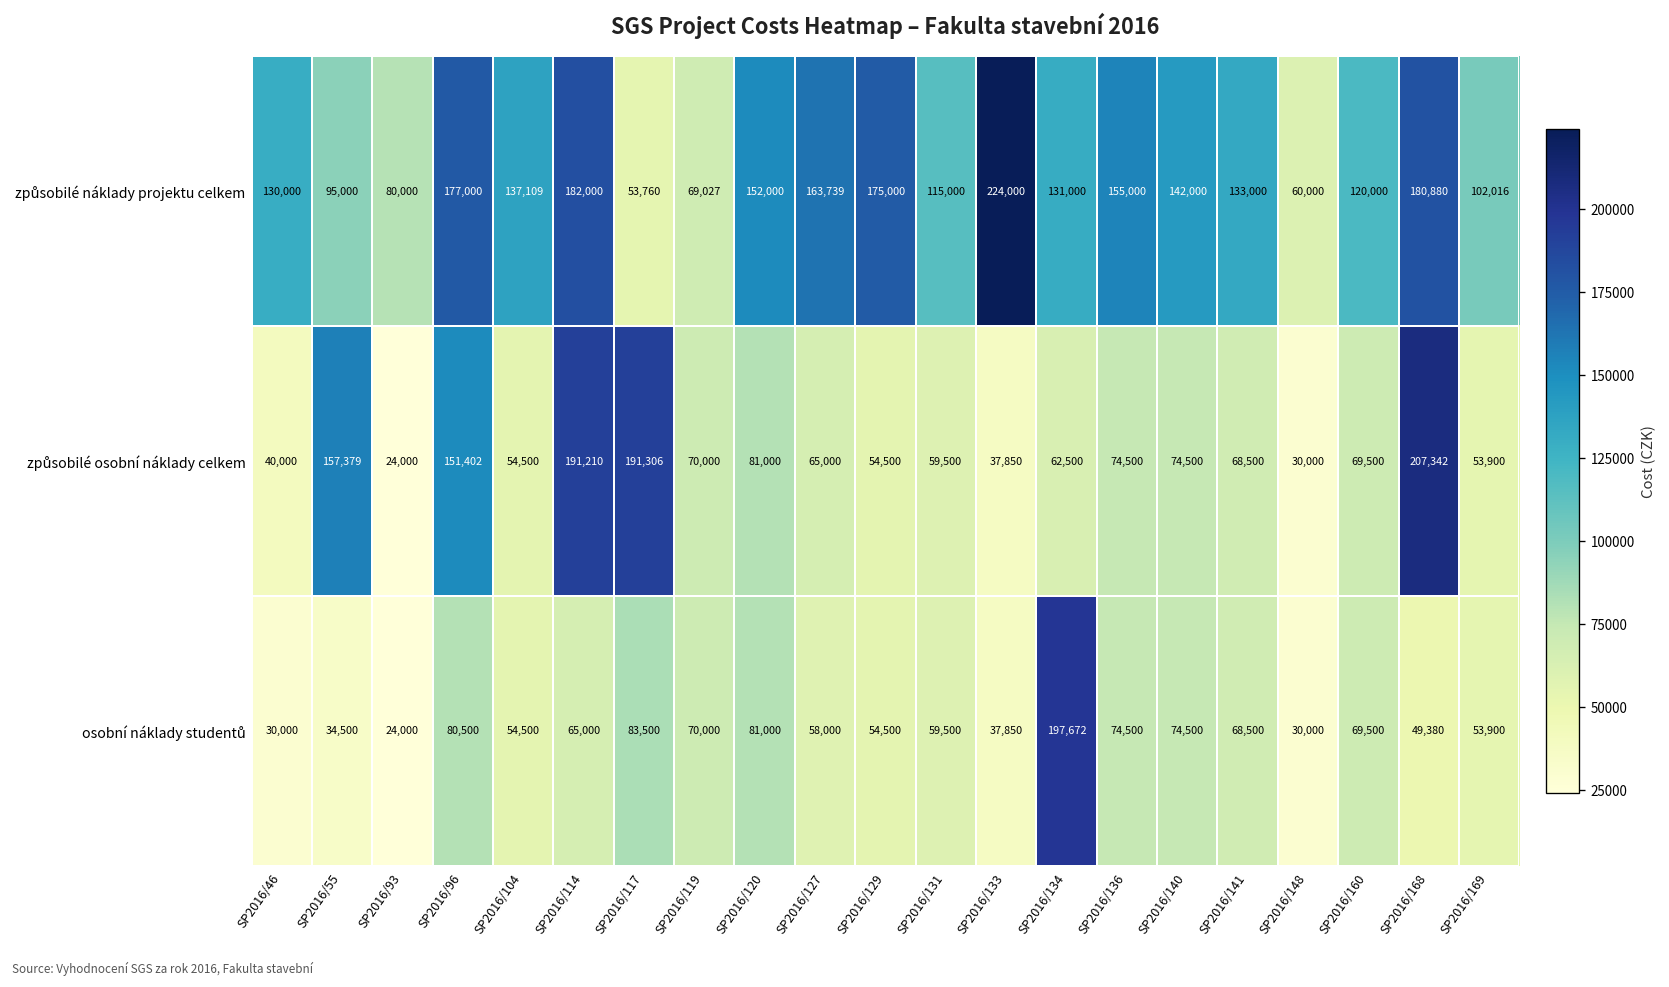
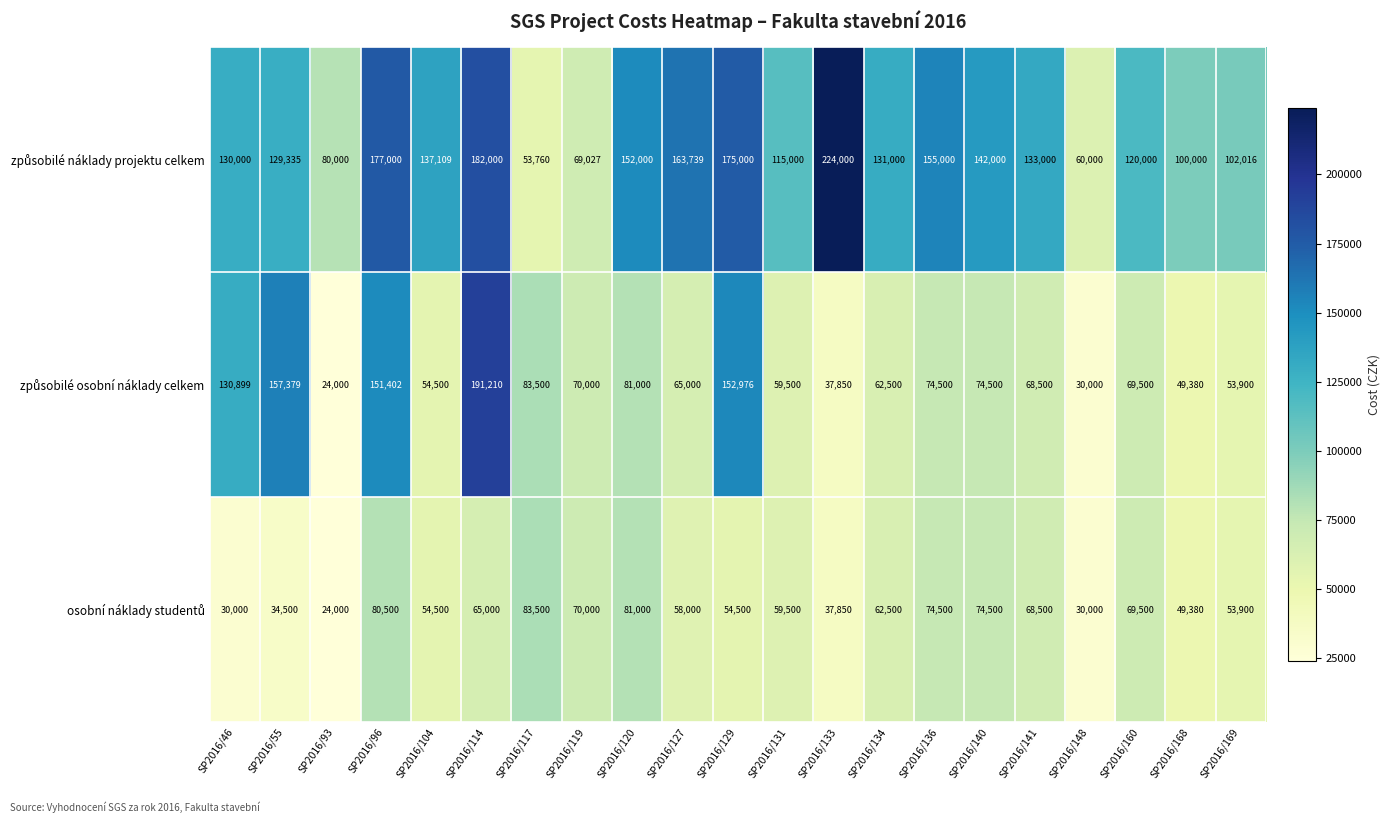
  {
    "způsobilé náklady projektu celkem": {
      "SP2016/46": "130,000",
-     "SP2016/55": "95,000",
+     "SP2016/55": "129,335",
      "SP2016/93": "80,000",
      "SP2016/96": "177,000",
      "SP2016/104": "137,109",
      "SP2016/114": "182,000",
      "SP2016/117": "53,760",
      "SP2016/119": "69,027",
      "SP2016/120": "152,000",
      "SP2016/127": "163,739",
      "SP2016/129": "175,000",
      "SP2016/131": "115,000",
      "SP2016/133": "224,000",
      "SP2016/134": "131,000",
      "SP2016/136": "155,000",
      "SP2016/140": "142,000",
      "SP2016/141": "133,000",
      "SP2016/148": "60,000",
      "SP2016/160": "120,000",
-     "SP2016/168": "180,880",
+     "SP2016/168": "100,000",
      "SP2016/169": "102,016"
    },
    "způsobilé osobní náklady celkem": {
-     "SP2016/46": "40,000",
+     "SP2016/46": "130,899",
      "SP2016/55": "157,379",
      "SP2016/93": "24,000",
      "SP2016/96": "151,402",
      "SP2016/104": "54,500",
      "SP2016/114": "191,210",
-     "SP2016/117": "191,306",
+     "SP2016/117": "83,500",
      "SP2016/119": "70,000",
      "SP2016/120": "81,000",
      "SP2016/127": "65,000",
-     "SP2016/129": "54,500",
+     "SP2016/129": "152,976",
      "SP2016/131": "59,500",
      "SP2016/133": "37,850",
      "SP2016/134": "62,500",
      "SP2016/136": "74,500",
      "SP2016/140": "74,500",
      "SP2016/141": "68,500",
      "SP2016/148": "30,000",
      "SP2016/160": "69,500",
-     "SP2016/168": "207,342",
+     "SP2016/168": "49,380",
      "SP2016/169": "53,900"
    },
    "osobní náklady studentů": {
      "SP2016/46": "30,000",
      "SP2016/55": "34,500",
      "SP2016/93": "24,000",
      "SP2016/96": "80,500",
      "SP2016/104": "54,500",
      "SP2016/114": "65,000",
      "SP2016/117": "83,500",
      "SP2016/119": "70,000",
      "SP2016/120": "81,000",
      "SP2016/127": "58,000",
      "SP2016/129": "54,500",
      "SP2016/131": "59,500",
      "SP2016/133": "37,850",
-     "SP2016/134": "197,672",
+     "SP2016/134": "62,500",
      "SP2016/136": "74,500",
      "SP2016/140": "74,500",
      "SP2016/141": "68,500",
      "SP2016/148": "30,000",
      "SP2016/160": "69,500",
      "SP2016/168": "49,380",
      "SP2016/169": "53,900"
    }
  }
